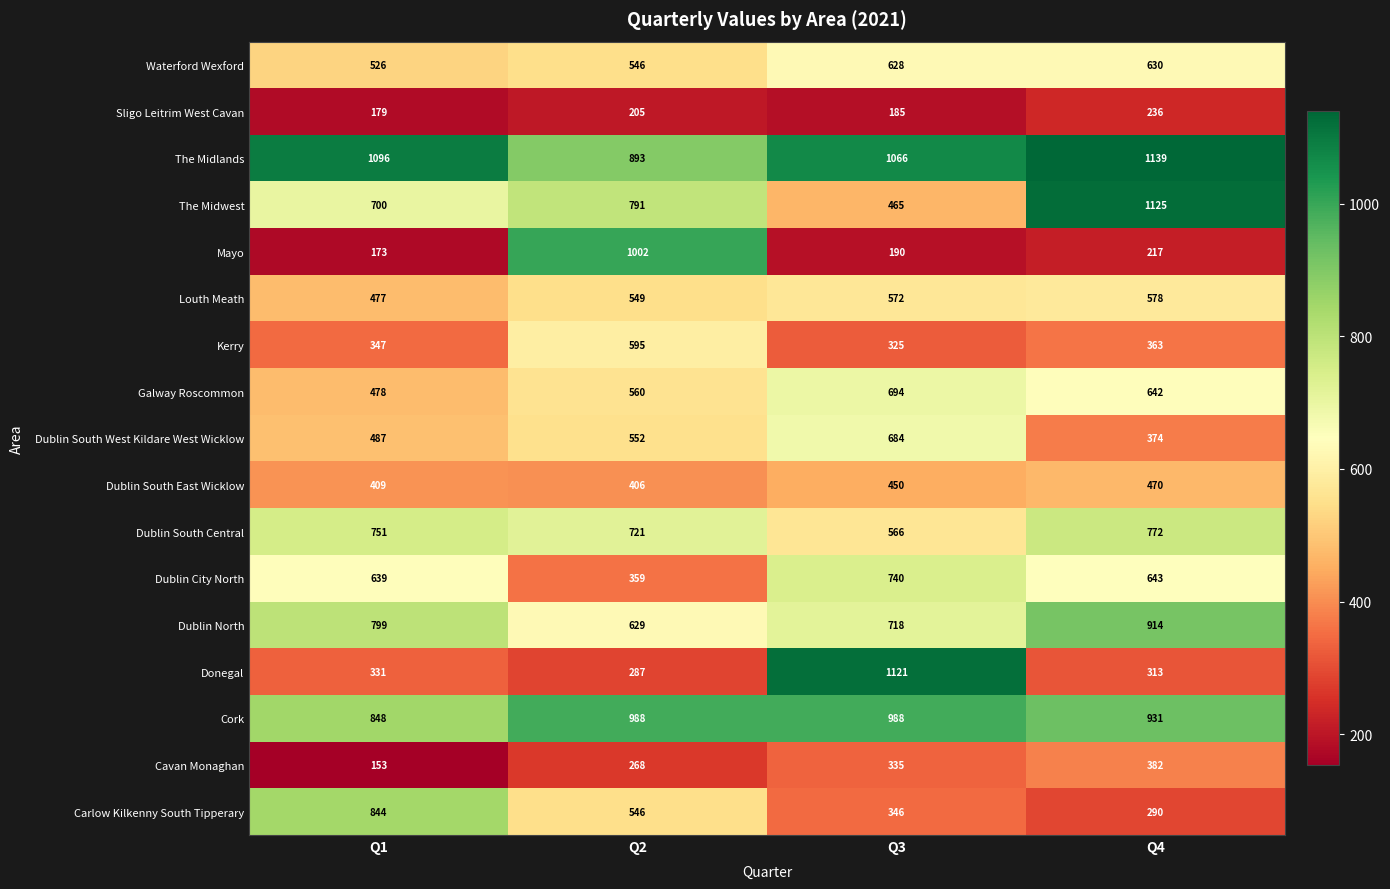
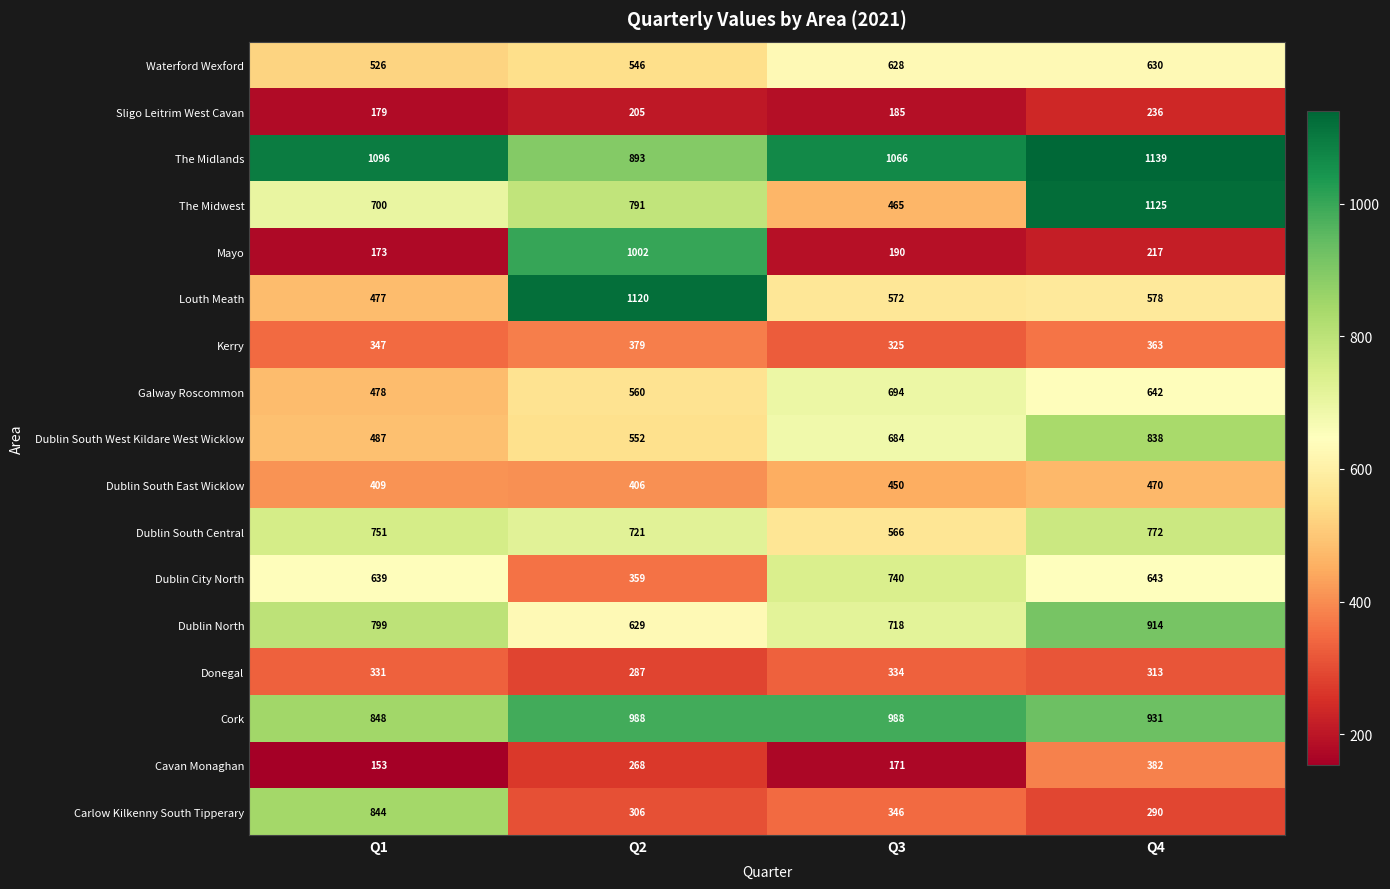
  {
    "Waterford Wexford": {
      "Q1": 526,
      "Q2": 546,
      "Q3": 628,
      "Q4": 630
    },
    "Sligo Leitrim West Cavan": {
      "Q1": 179,
      "Q2": 205,
      "Q3": 185,
      "Q4": 236
    },
    "The Midlands": {
      "Q1": 1096,
      "Q2": 893,
      "Q3": 1066,
      "Q4": 1139
    },
    "The Midwest": {
      "Q1": 700,
      "Q2": 791,
      "Q3": 465,
      "Q4": 1125
    },
    "Mayo": {
      "Q1": 173,
      "Q2": 1002,
      "Q3": 190,
      "Q4": 217
    },
    "Louth Meath": {
      "Q1": 477,
-     "Q2": 549,
+     "Q2": 1120,
      "Q3": 572,
      "Q4": 578
    },
    "Kerry": {
      "Q1": 347,
-     "Q2": 595,
+     "Q2": 379,
      "Q3": 325,
      "Q4": 363
    },
    "Galway Roscommon": {
      "Q1": 478,
      "Q2": 560,
      "Q3": 694,
      "Q4": 642
    },
    "Dublin South West Kildare West Wicklow": {
      "Q1": 487,
      "Q2": 552,
      "Q3": 684,
-     "Q4": 374
+     "Q4": 838
    },
    "Dublin South East Wicklow": {
      "Q1": 409,
      "Q2": 406,
      "Q3": 450,
      "Q4": 470
    },
    "Dublin South Central": {
      "Q1": 751,
      "Q2": 721,
      "Q3": 566,
      "Q4": 772
    },
    "Dublin City North": {
      "Q1": 639,
      "Q2": 359,
      "Q3": 740,
      "Q4": 643
    },
    "Dublin North": {
      "Q1": 799,
      "Q2": 629,
      "Q3": 718,
      "Q4": 914
    },
    "Donegal": {
      "Q1": 331,
      "Q2": 287,
-     "Q3": 1121,
+     "Q3": 334,
      "Q4": 313
    },
    "Cork": {
      "Q1": 848,
      "Q2": 988,
      "Q3": 988,
      "Q4": 931
    },
    "Cavan Monaghan": {
      "Q1": 153,
      "Q2": 268,
-     "Q3": 335,
+     "Q3": 171,
      "Q4": 382
    },
    "Carlow Kilkenny South Tipperary": {
      "Q1": 844,
-     "Q2": 546,
+     "Q2": 306,
      "Q3": 346,
      "Q4": 290
    }
  }
